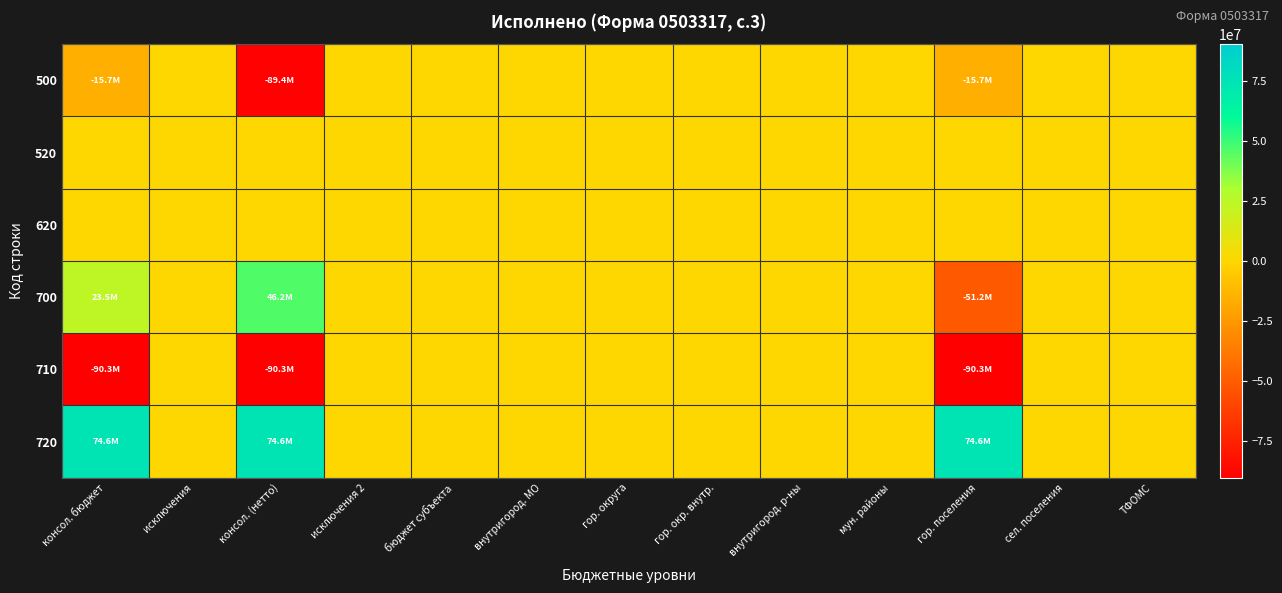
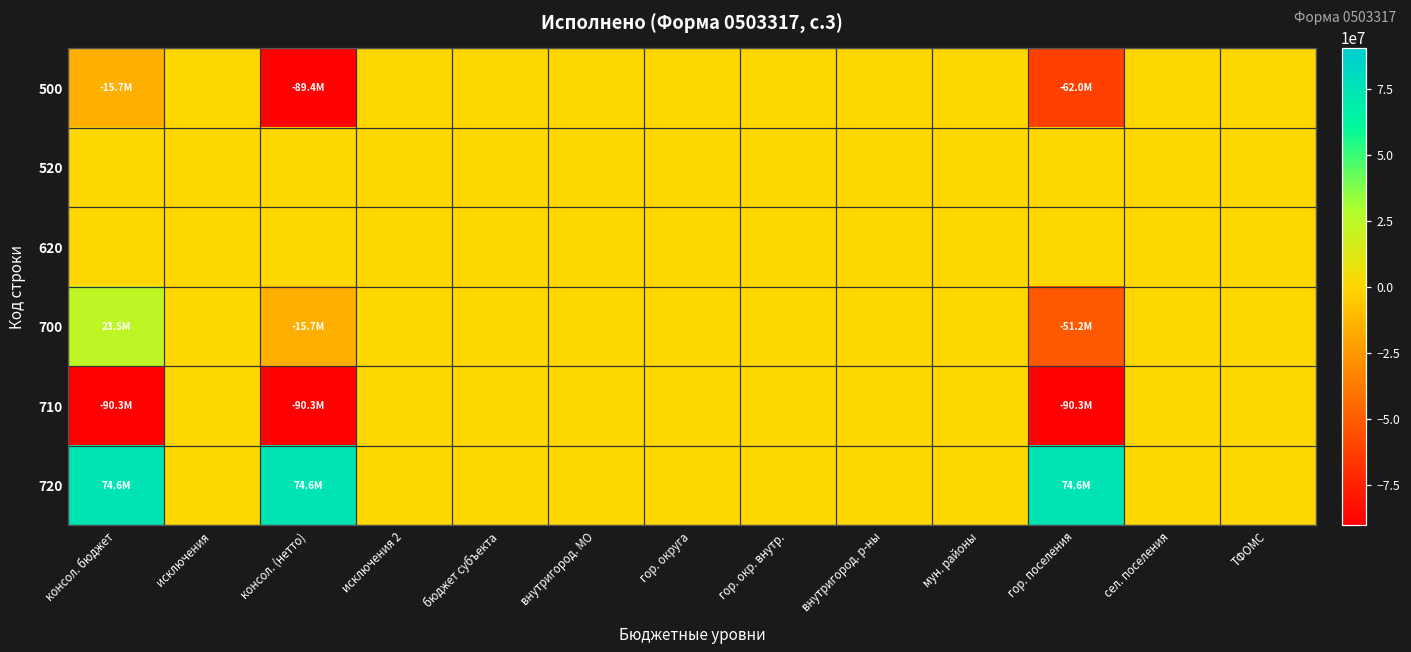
  {
    "500": {
      "консол. бюджет": "-15.7M",
      "консол. (нетто)": "-89.4M",
-     "гор. поселения": "-15.7M"
+     "гор. поселения": "-62.0M"
    },
    "700": {
      "консол. бюджет": "23.5M",
-     "консол. (нетто)": "46.2M",
+     "консол. (нетто)": "-15.7M",
      "гор. поселения": "-51.2M"
    },
    "710": {
      "консол. бюджет": "-90.3M",
      "консол. (нетто)": "-90.3M",
      "гор. поселения": "-90.3M"
    },
    "720": {
      "консол. бюджет": "74.6M",
      "консол. (нетто)": "74.6M",
      "гор. поселения": "74.6M"
    }
  }
